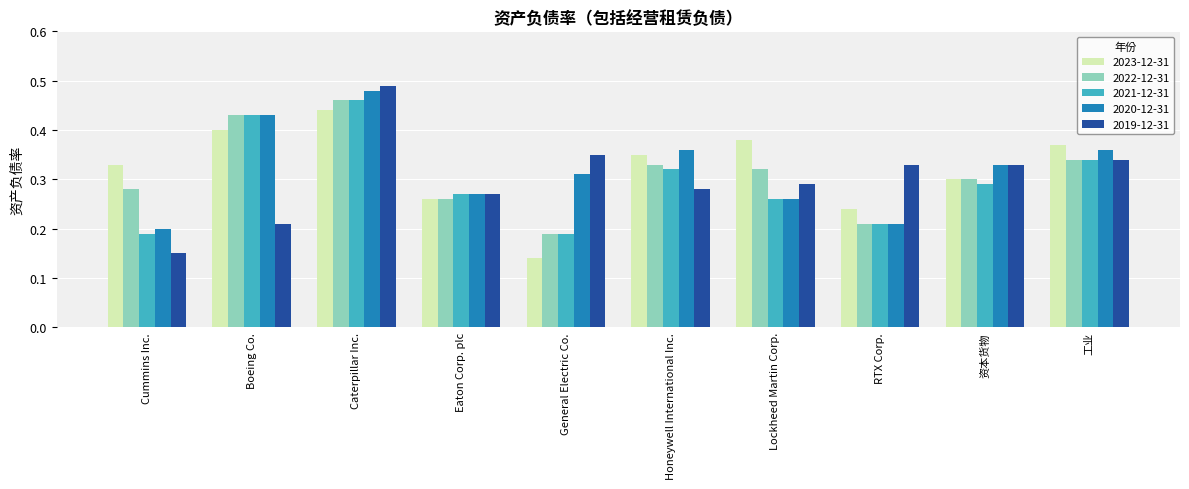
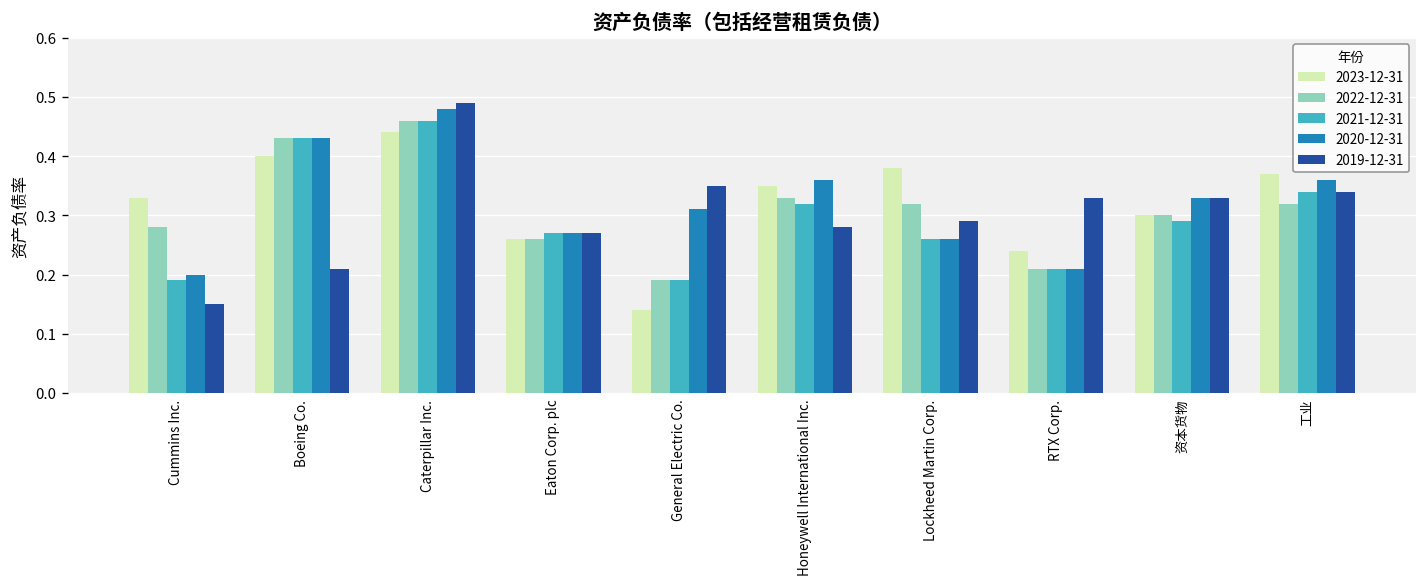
  {
    "2023-12-31": {
      "Cummins Inc.": 0.33,
      "Boeing Co.": 0.40,
      "Caterpillar Inc.": 0.44,
      "Eaton Corp. plc": 0.26,
      "General Electric Co.": 0.14,
      "Honeywell International Inc.": 0.35,
      "Lockheed Martin Corp.": 0.38,
      "RTX Corp.": 0.24,
      "资本货物": 0.30,
      "工业": 0.37
    },
    "2022-12-31": {
      "Cummins Inc.": 0.28,
      "Boeing Co.": 0.43,
      "Caterpillar Inc.": 0.46,
      "Eaton Corp. plc": 0.26,
      "General Electric Co.": 0.19,
      "Honeywell International Inc.": 0.33,
      "Lockheed Martin Corp.": 0.32,
      "RTX Corp.": 0.21,
      "资本货物": 0.30,
-     "工业": 0.34
+     "工业": 0.32
    },
    "2019-12-31": {
      "Cummins Inc.": 0.15,
      "Boeing Co.": 0.21,
      "Caterpillar Inc.": 0.49,
      "Eaton Corp. plc": 0.27,
      "General Electric Co.": 0.35,
      "Honeywell International Inc.": 0.28,
      "Lockheed Martin Corp.": 0.29,
      "RTX Corp.": 0.33,
      "资本货物": 0.33,
      "工业": 0.34
    }
  }
